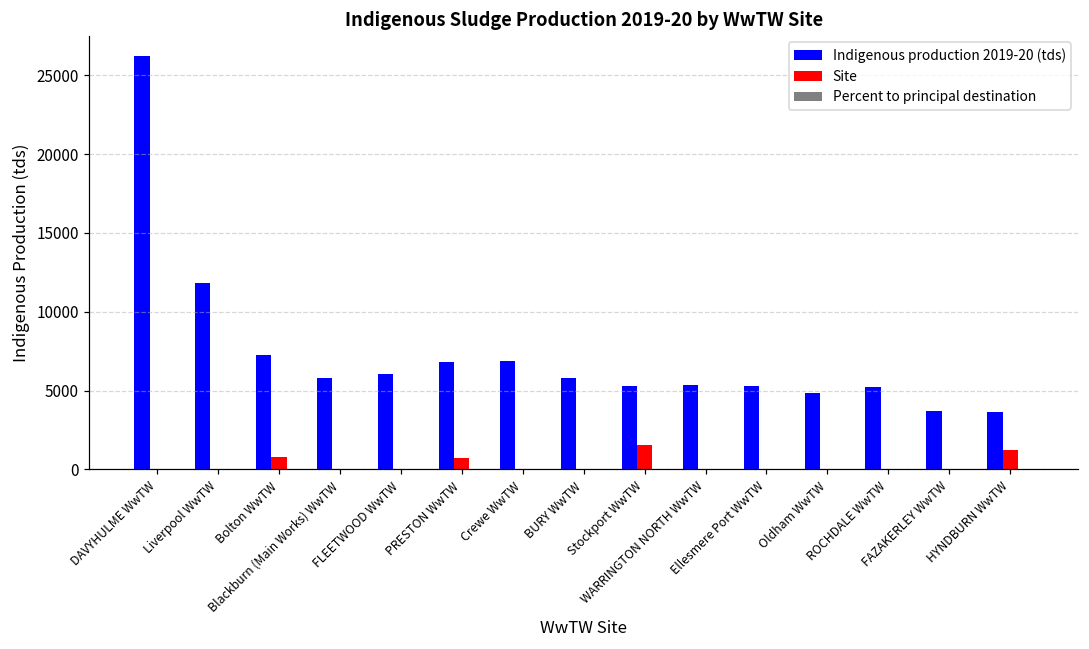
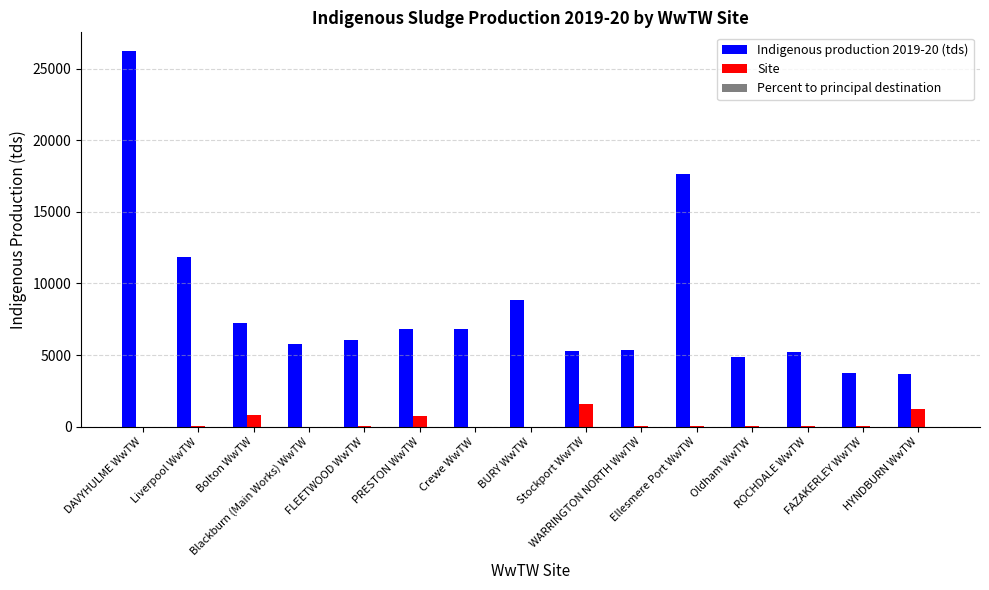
  {
    "Indigenous production 2019-20 (tds)": {
      "DAVYHULME WwTW": 26200,
      "Liverpool WwTW": 11900,
      "Bolton WwTW": 7300,
      "Blackburn (Main Works) WwTW": 5800,
      "FLEETWOOD WwTW": 6000,
      "PRESTON WwTW": 6800,
      "Crewe WwTW": 6800,
-     "BURY WwTW": 5800,
+     "BURY WwTW": 8900,
      "Stockport WwTW": 5300,
      "WARRINGTON NORTH WwTW": 5400,
-     "Ellesmere Port WwTW": 5300,
+     "Ellesmere Port WwTW": 17600,
      "Oldham WwTW": 4800,
      "ROCHDALE WwTW": 5200,
      "FAZAKERLEY WwTW": 3700,
      "HYNDBURN WwTW": 3700
    },
    "Site": {
      "Bolton WwTW": 800,
      "PRESTON WwTW": 700,
      "Stockport WwTW": 1600,
      "HYNDBURN WwTW": 1300
    }
  }
